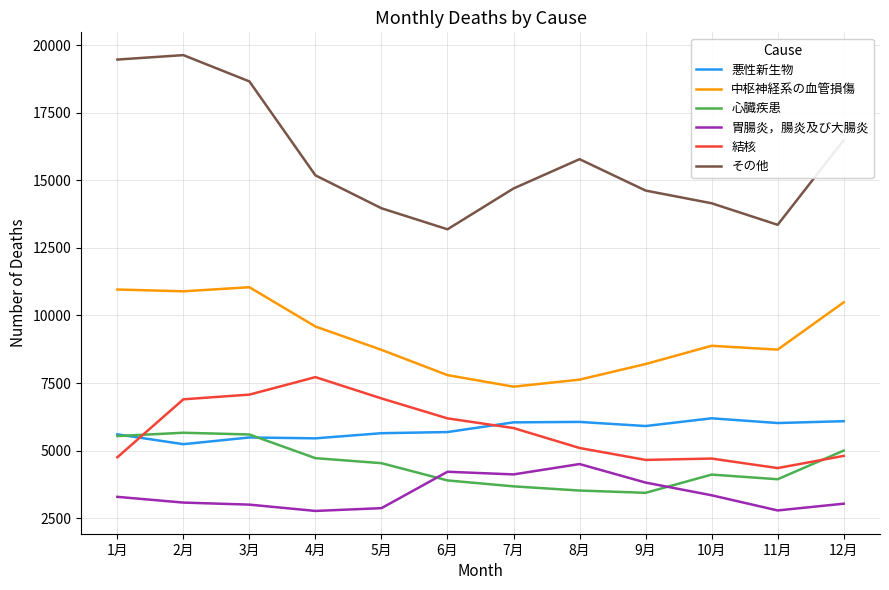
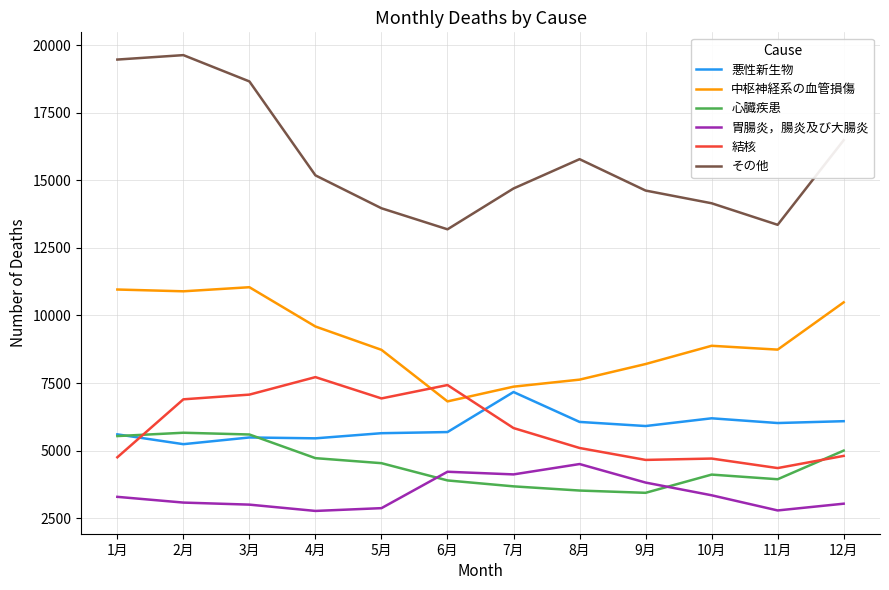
  {
    "悪性新生物": {
      "2月": 5200,
      "3月": 5500,
      "4月": 5500,
      "5月": 5600,
      "6月": 5700,
-     "7月": 6000,
+     "7月": 7200,
      "8月": 6100,
      "9月": 5900,
      "10月": 6200,
      "11月": 6000,
      "12月": 6100
    },
    "中枢神経系の血管損傷": {
      "1月": 11000,
      "2月": 10900,
      "3月": 11000,
      "4月": 9600,
      "5月": 8700,
-     "6月": 7800,
+     "6月": 6800,
      "7月": 7400,
      "8月": 7600,
      "9月": 8200,
      "10月": 8900,
      "11月": 8700,
      "12月": 10500
    },
    "心臓疾患": {
      "2月": 5700,
      "3月": 5600,
      "4月": 4700,
      "5月": 4500,
      "6月": 3900,
      "7月": 3700,
      "8月": 3500,
      "9月": 3400,
      "10月": 4100,
      "11月": 3900,
      "12月": 5000
    },
    "胃腸炎，腸炎及び大腸炎": {
      "1月": 3300,
      "2月": 3100,
      "3月": 3000,
      "4月": 2800,
      "5月": 2900,
      "6月": 4200,
      "7月": 4100,
      "8月": 4500,
      "9月": 3800,
      "10月": 3300,
      "11月": 2800,
      "12月": 3000
    },
    "結核": {
      "1月": 4800,
      "2月": 6900,
      "3月": 7100,
      "4月": 7700,
      "5月": 6900,
-     "6月": 6200,
+     "6月": 7400,
      "7月": 5800,
      "8月": 5100,
      "9月": 4700,
      "10月": 4700,
      "11月": 4400,
      "12月": 4800
    },
    "その他": {
      "1月": 19500,
      "2月": 19600,
      "3月": 18700,
      "4月": 15200,
      "5月": 14000,
      "6月": 13200,
      "7月": 14700,
      "8月": 15800,
      "9月": 14600,
      "10月": 14100,
      "11月": 13400
    }
  }
